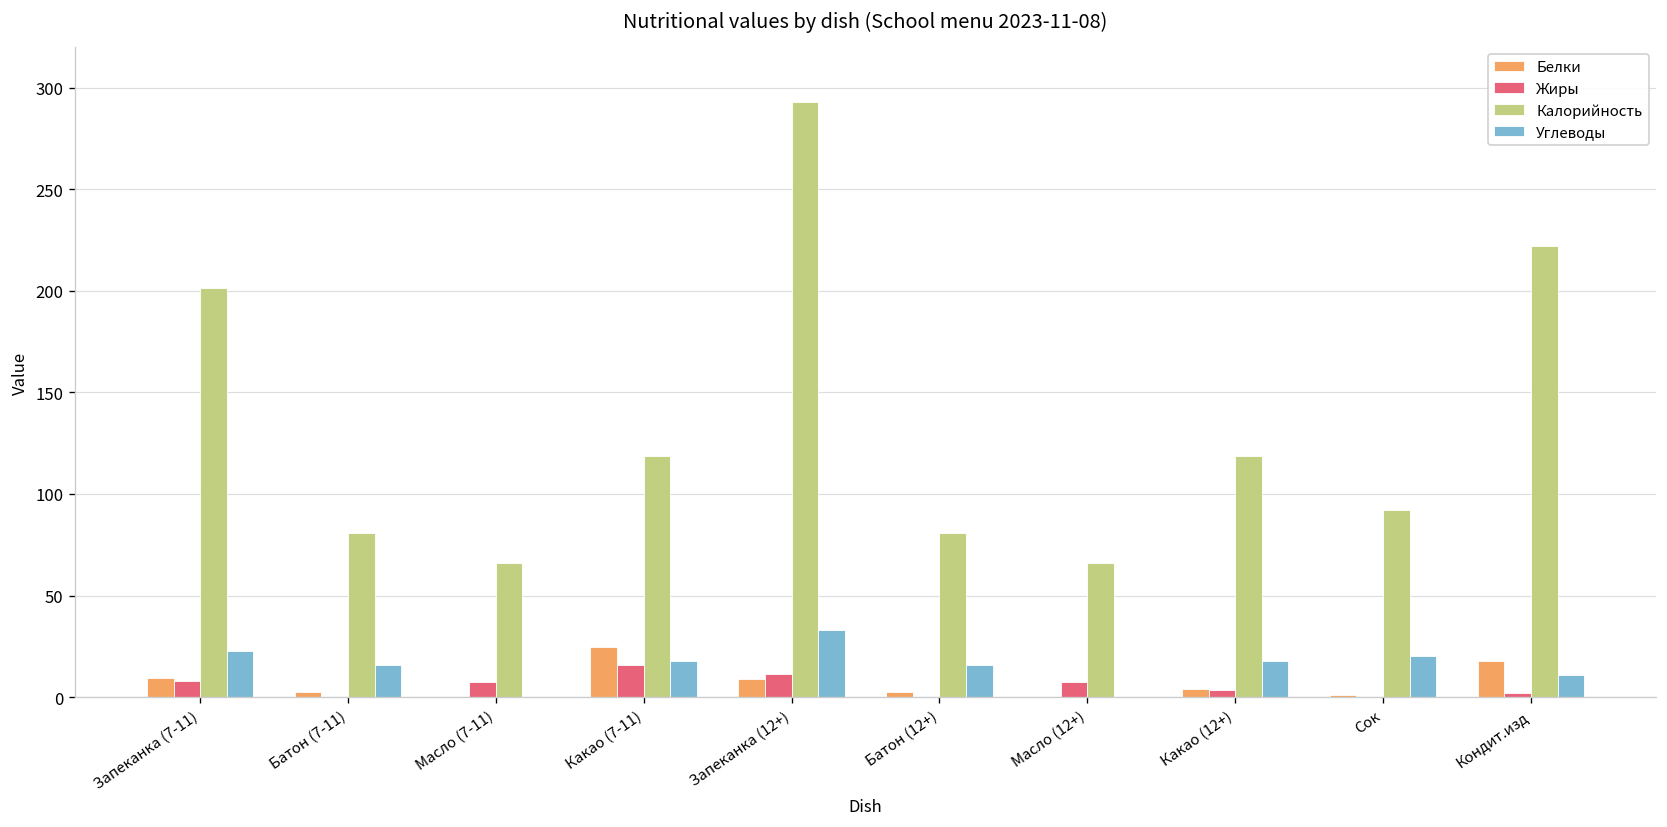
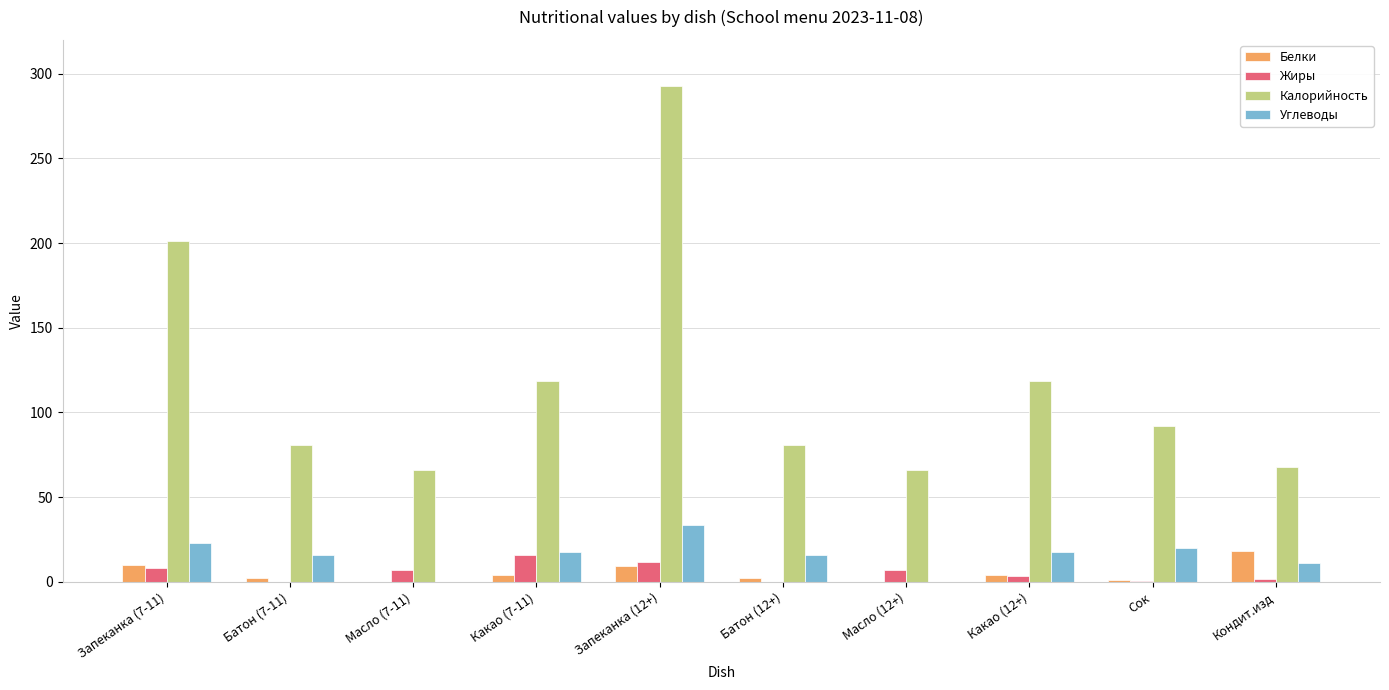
  {
    "Белки": {
      "Запеканка (7-11)": 10,
      "Батон (7-11)": 2,
-     "Какао (7-11)": 25,
+     "Какао (7-11)": 4,
      "Запеканка (12+)": 9,
      "Батон (12+)": 2,
      "Какао (12+)": 4,
      "Кондит.изд": 18
    },
    "Жиры": {
      "Запеканка (7-11)": 8,
      "Масло (7-11)": 7,
      "Какао (7-11)": 16,
      "Запеканка (12+)": 12,
      "Масло (12+)": 7,
      "Какао (12+)": 4,
      "Кондит.изд": 2
    },
    "Калорийность": {
      "Запеканка (7-11)": 201,
      "Батон (7-11)": 81,
      "Масло (7-11)": 66,
      "Какао (7-11)": 119,
      "Запеканка (12+)": 293,
      "Батон (12+)": 81,
      "Масло (12+)": 66,
      "Какао (12+)": 119,
      "Сок": 92,
-     "Кондит.изд": 222
+     "Кондит.изд": 68
    },
    "Углеводы": {
      "Запеканка (7-11)": 23,
      "Батон (7-11)": 16,
      "Какао (7-11)": 18,
      "Запеканка (12+)": 33,
      "Батон (12+)": 16,
      "Какао (12+)": 18,
      "Сок": 20,
      "Кондит.изд": 11
    }
  }
